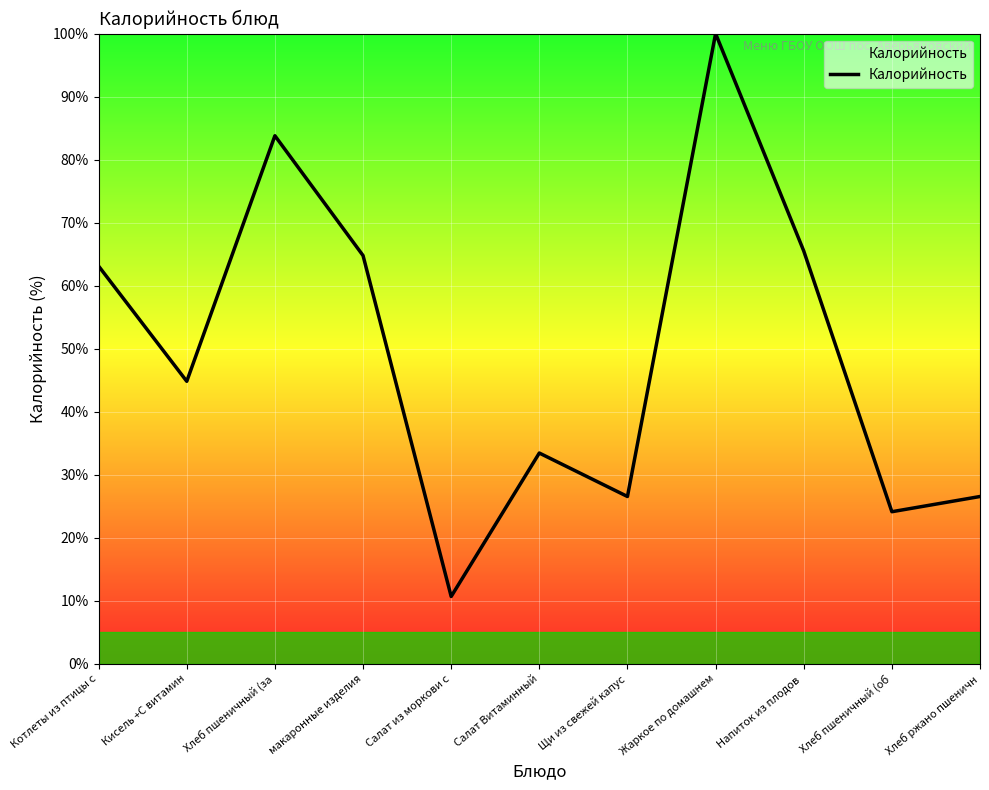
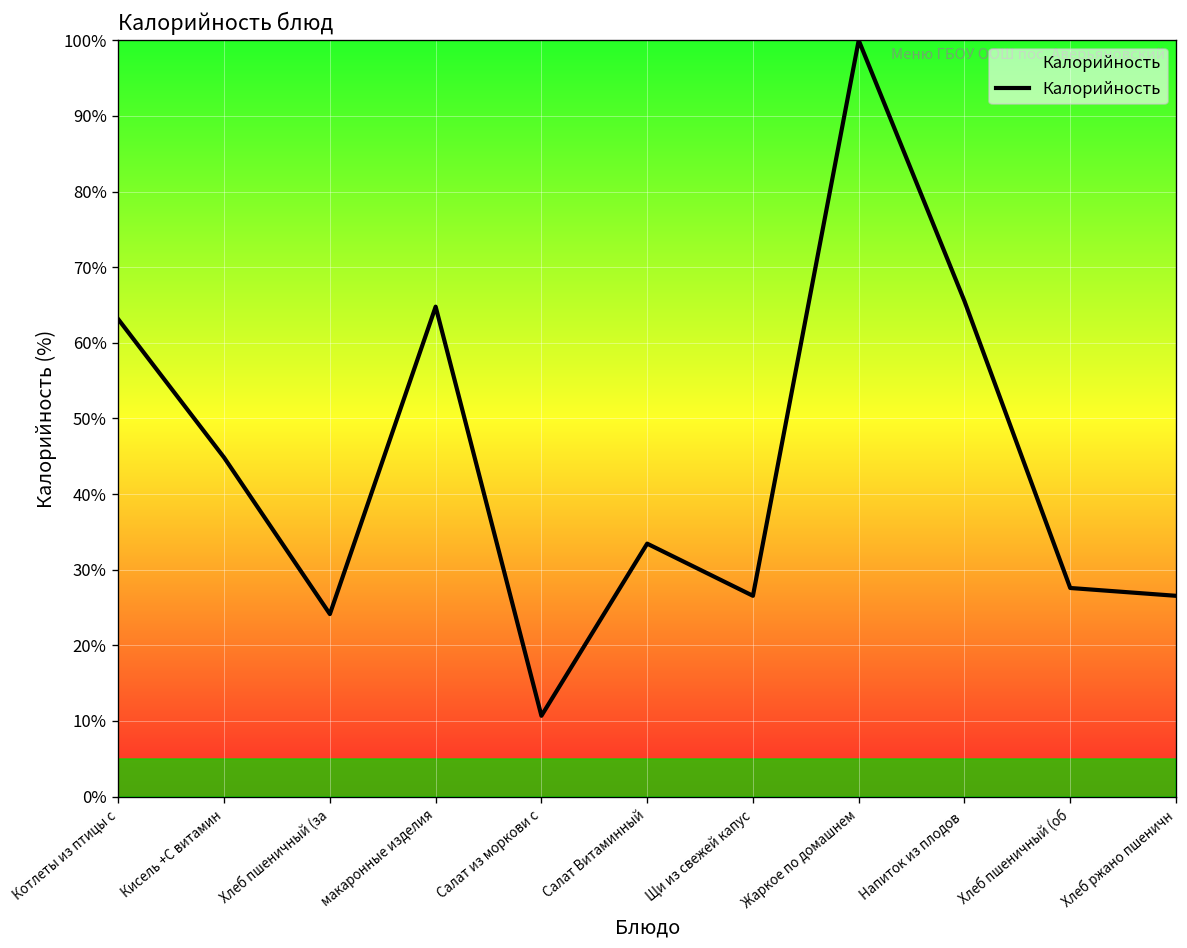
  {
    "Котлеты из птицы с": "63%",
    "Кисель +С витамин": "45%",
-   "Хлеб пшеничный (за": "84%",
+   "Хлеб пшеничный (за": "24%",
    "макаронные изделия": "65%",
    "Салат из моркови с": "11%",
    "Салат Витаминный": "33%",
    "Щи из свежей капус": "27%",
    "Жаркое по домашнем": "100%",
    "Напиток из плодов": "66%",
-   "Хлеб пшеничный (об": "24%",
+   "Хлеб пшеничный (об": "28%",
    "Хлеб ржано пшеничн": "27%"
  }
